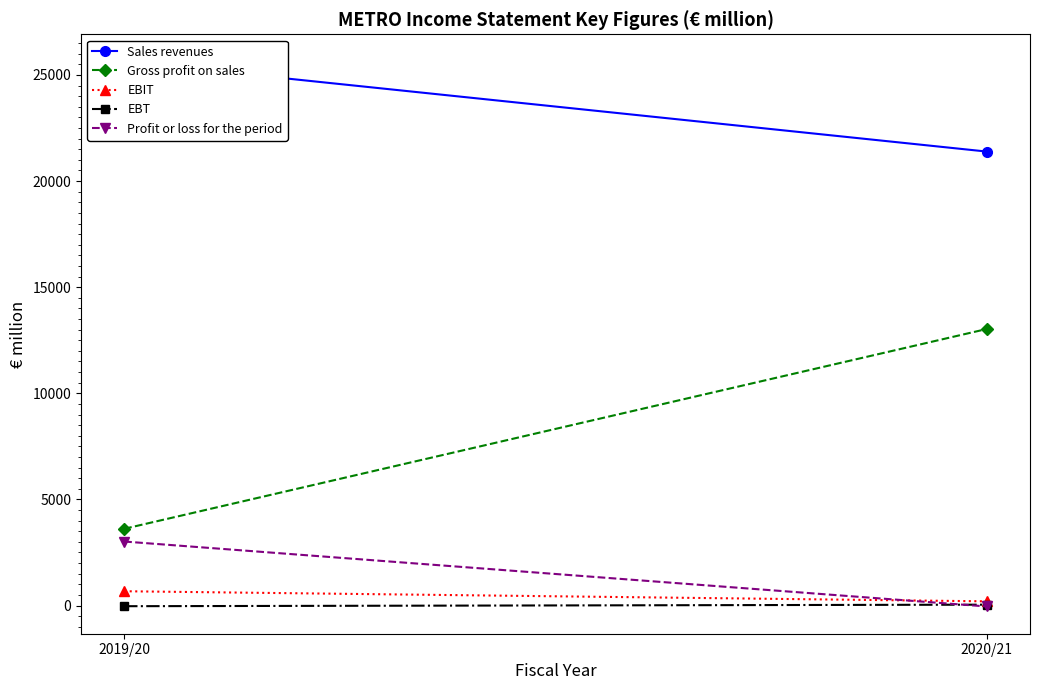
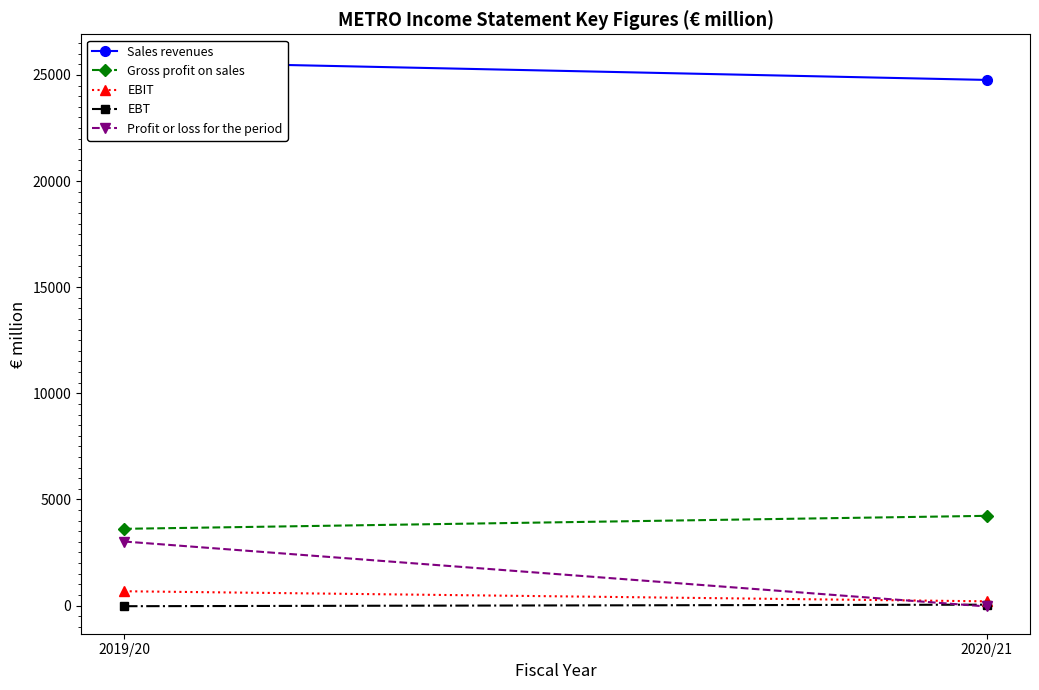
  {
    "Sales revenues": {
-     "2020/21": 21400
+     "2020/21": 24800
    },
    "Gross profit on sales": {
      "2019/20": 3600,
-     "2020/21": 13000
+     "2020/21": 4200
    },
    "EBIT": {
      "2019/20": 700,
      "2020/21": 200
    },
    "EBT": {
      "2019/20": 0
    },
    "Profit or loss for the period": {
      "2019/20": 3000
    }
  }
